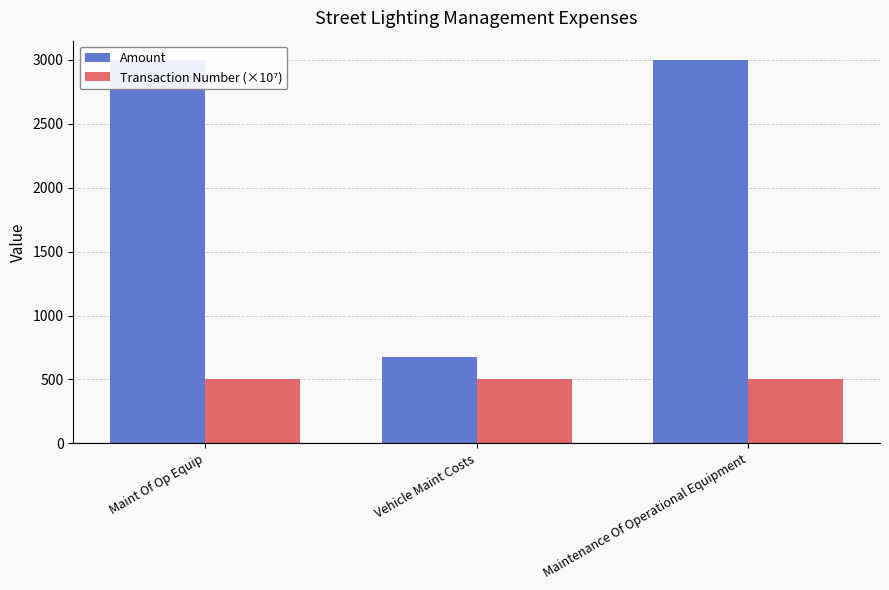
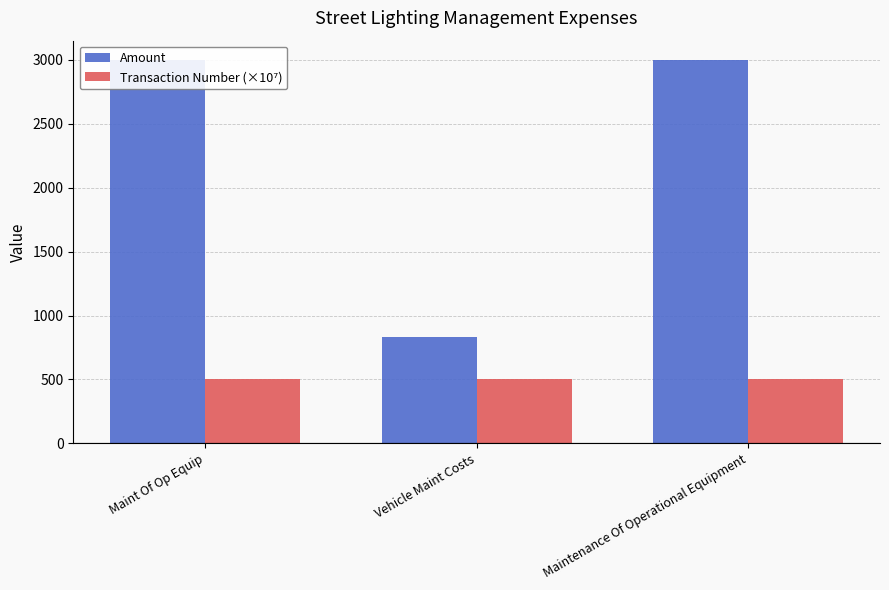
  {
    "Amount": {
-     "Vehicle Maint Costs": 680,
+     "Vehicle Maint Costs": 830,
      "Maintenance Of Operational Equipment": 3000
    },
    "Transaction Number (×10⁷)": {
      "Maint Of Op Equip": 500,
      "Vehicle Maint Costs": 500,
      "Maintenance Of Operational Equipment": 500
    }
  }
